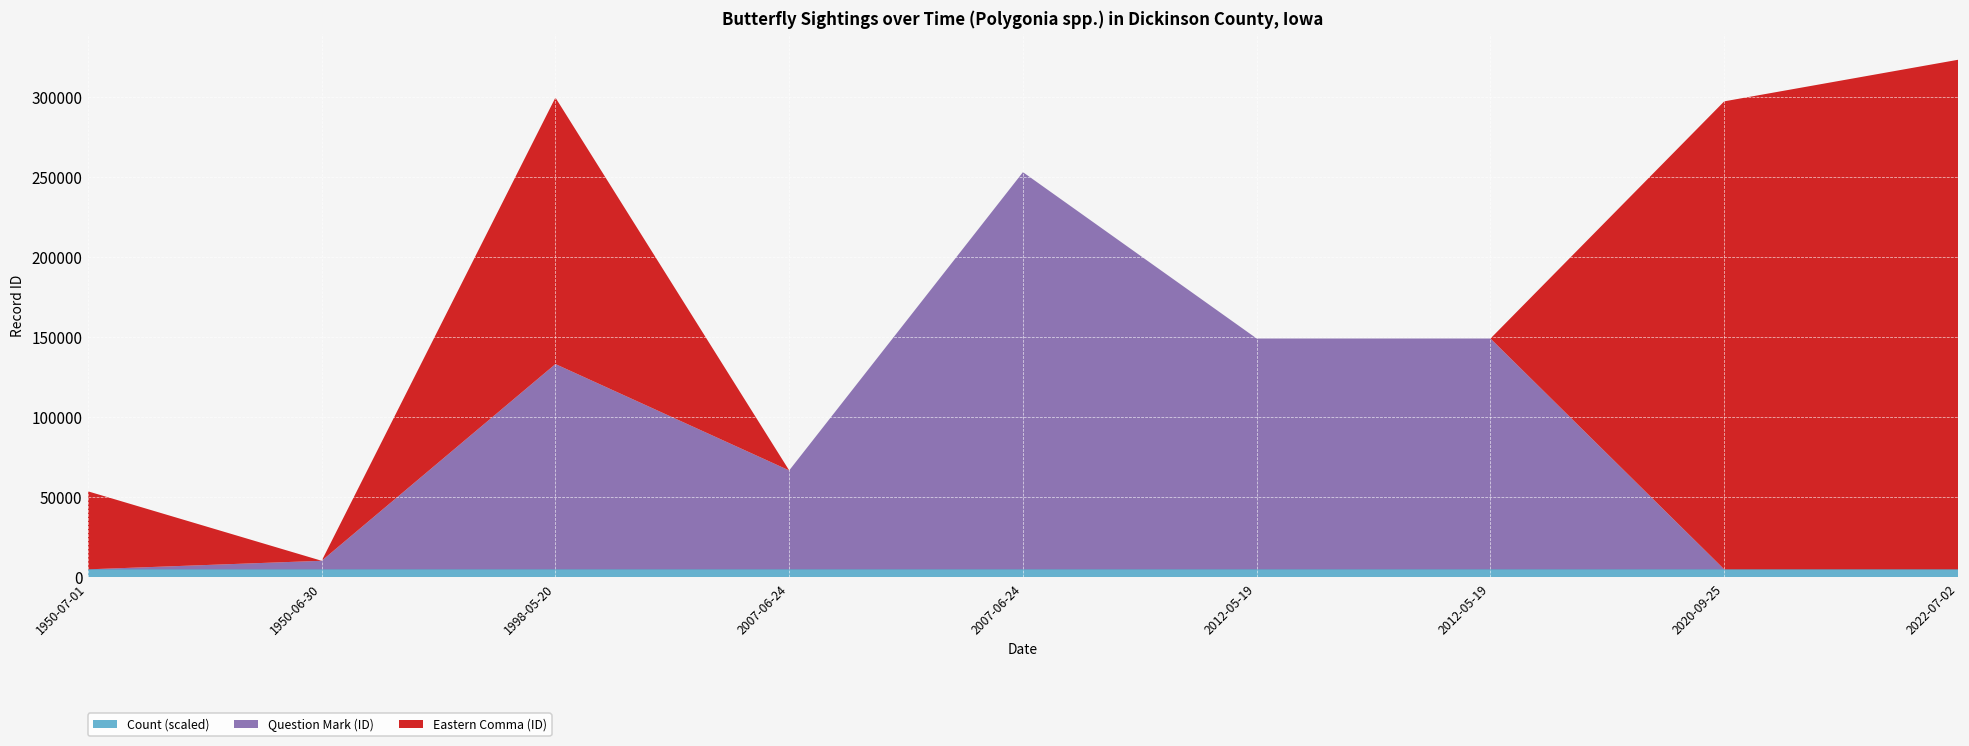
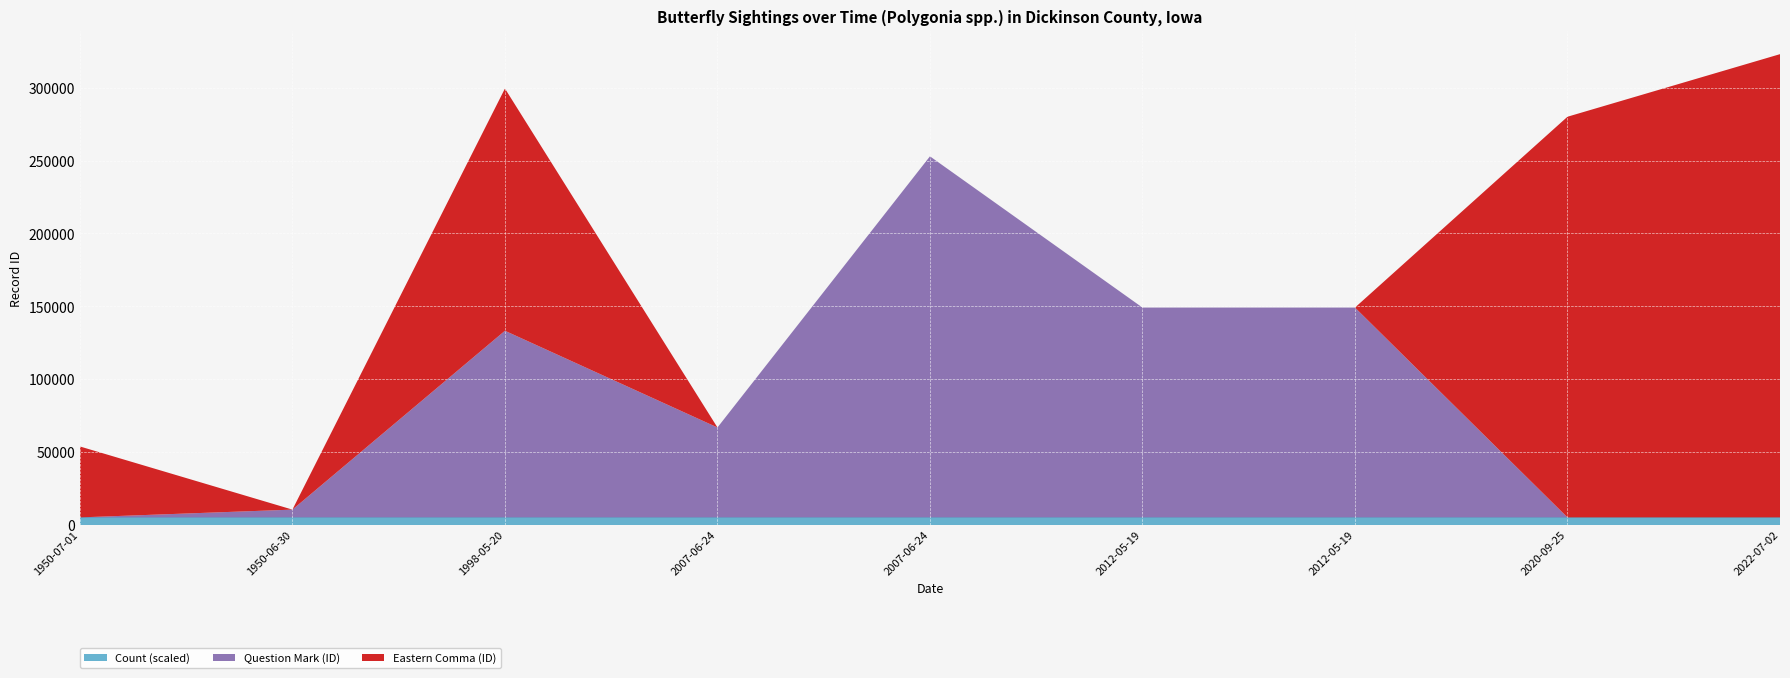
  {
    "Count (scaled)": {
      "1950-06-30": 5000,
      "1998-05-20": 5000
    },
    "Question Mark (ID)": {
      "1998-05-20": 128000
    },
    "Eastern Comma (ID)": {
      "1950-07-01": 49000,
      "1998-05-20": 166000,
-     "2020-09-25": 292000,
+     "2020-09-25": 275000,
      "2022-07-02": 318000
    }
  }
